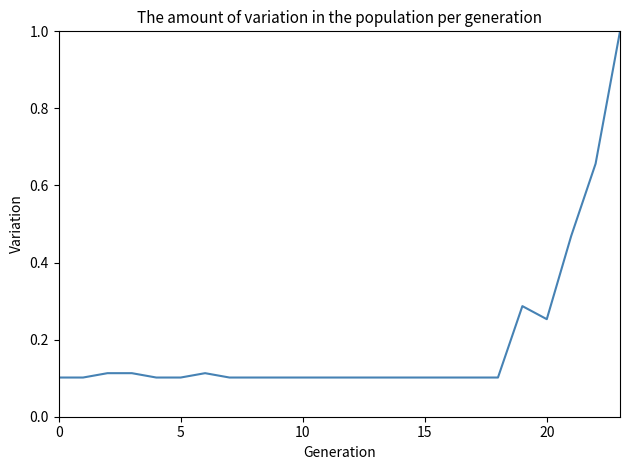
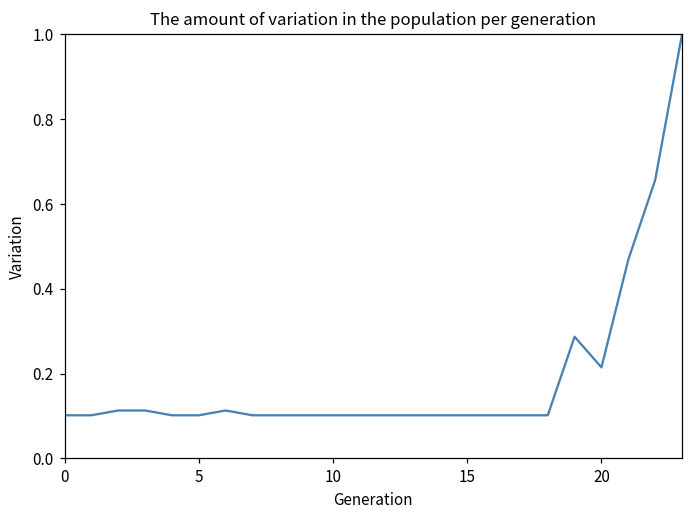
  {
    "0": 0.10,
    "5": 0.10,
    "10": 0.10,
    "15": 0.10,
-   "20": 0.25
+   "20": 0.21
  }
